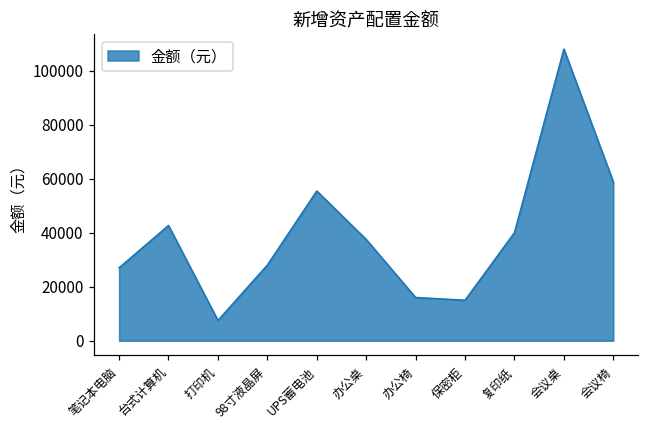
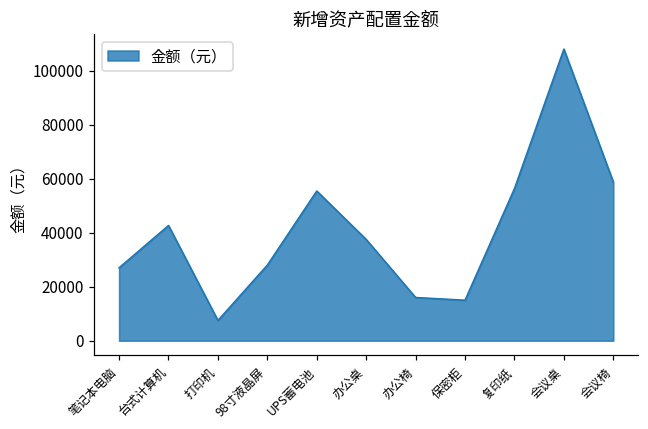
  {
    "笔记本电脑": 27000,
    "台式计算机": 43000,
    "打印机": 8000,
    "98寸液晶屏": 28000,
    "UPS蓄电池": 55000,
    "办公桌": 38000,
    "办公椅": 16000,
    "保密柜": 15000,
-   "复印纸": 40000,
+   "复印纸": 56000,
    "会议桌": 108000,
    "会议椅": 59000
  }
